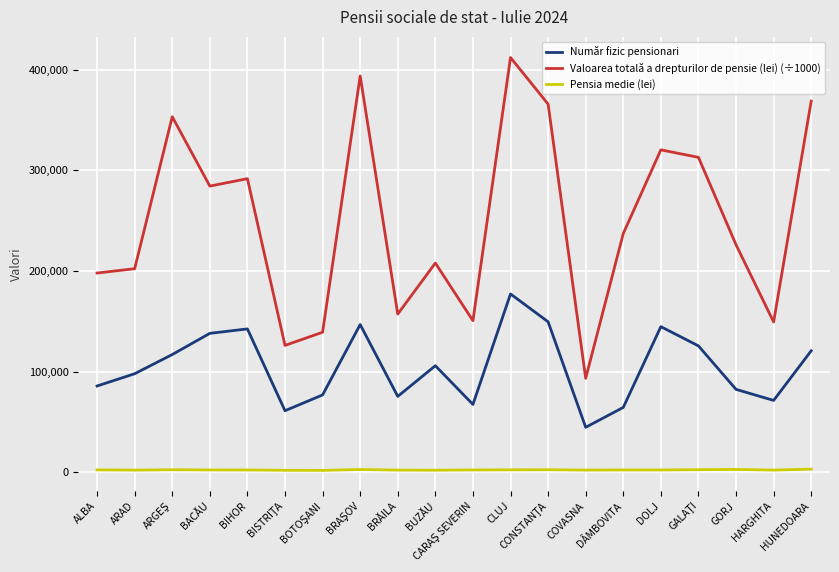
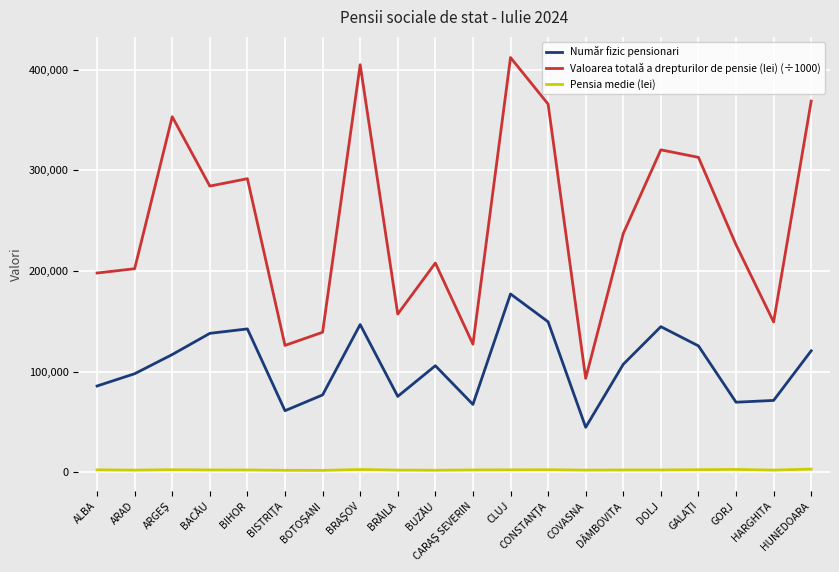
  {
    "Număr fizic pensionari": {
      "ALBA": "86,000",
      "ARAD": "98,000",
      "ARGEŞ": "117,000",
      "BACĂU": "138,000",
      "BIHOR": "142,000",
      "BISTRIŢA": "61,000",
      "BOTOŞANI": "77,000",
      "BRAŞOV": "147,000",
      "BRĂILA": "75,000",
      "BUZĂU": "106,000",
      "CARAŞ SEVERIN": "67,000",
      "CLUJ": "177,000",
      "CONSTANŢA": "149,000",
      "COVASNA": "45,000",
-     "DÂMBOVITA": "64,000",
+     "DÂMBOVITA": "107,000",
      "DOLJ": "145,000",
      "GALAŢI": "125,000",
-     "GORJ": "82,000",
+     "GORJ": "70,000",
      "HARGHITA": "71,000",
      "HUNEDOARA": "121,000"
    },
    "Valoarea totală a drepturilor de pensie (lei) (÷1000)": {
      "ALBA": "198,000",
      "ARAD": "202,000",
      "ARGEŞ": "353,000",
      "BACĂU": "284,000",
      "BIHOR": "292,000",
      "BISTRIŢA": "126,000",
      "BOTOŞANI": "139,000",
-     "BRAŞOV": "394,000",
+     "BRAŞOV": "405,000",
      "BRĂILA": "157,000",
      "BUZĂU": "208,000",
-     "CARAŞ SEVERIN": "151,000",
+     "CARAŞ SEVERIN": "127,000",
      "CLUJ": "412,000",
      "CONSTANŢA": "366,000",
      "COVASNA": "93,000",
      "DÂMBOVITA": "237,000",
      "DOLJ": "320,000",
      "GALAŢI": "313,000",
      "GORJ": "226,000",
      "HARGHITA": "149,000",
      "HUNEDOARA": "369,000"
    },
    "Pensia medie (lei)": {
      "ALBA": "2,000",
      "ARAD": "2,000",
      "ARGEŞ": "2,000",
      "BACĂU": "2,000",
      "BIHOR": "2,000",
      "BISTRIŢA": "2,000",
      "BOTOŞANI": "2,000",
      "BRAŞOV": "3,000",
      "BRĂILA": "2,000",
      "BUZĂU": "2,000",
      "CARAŞ SEVERIN": "2,000",
      "CLUJ": "2,000",
      "CONSTANŢA": "2,000",
      "COVASNA": "2,000",
      "DÂMBOVITA": "2,000",
      "DOLJ": "2,000",
      "GALAŢI": "2,000",
      "GORJ": "3,000",
      "HARGHITA": "2,000",
      "HUNEDOARA": "3,000"
    }
  }
